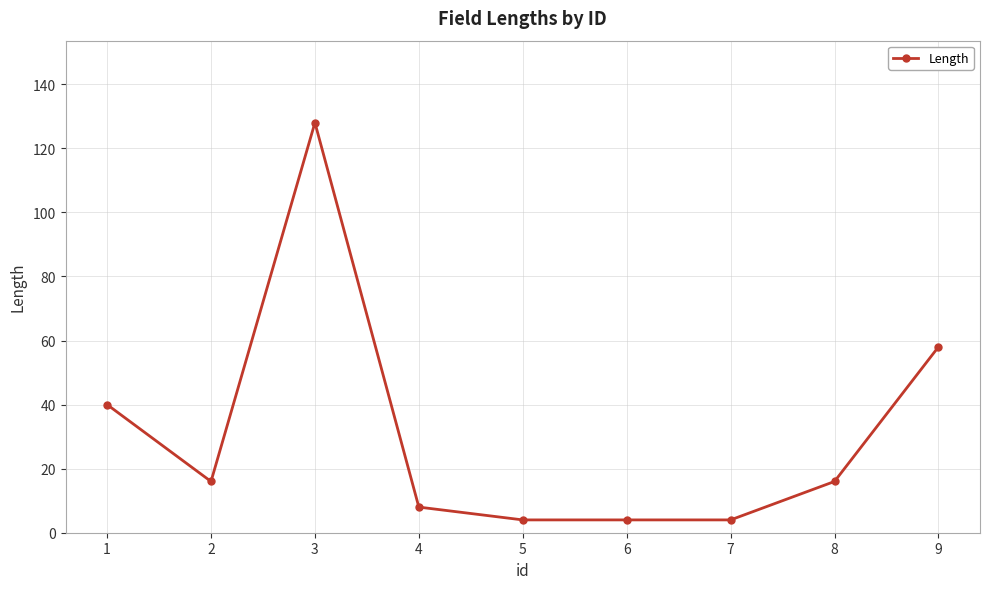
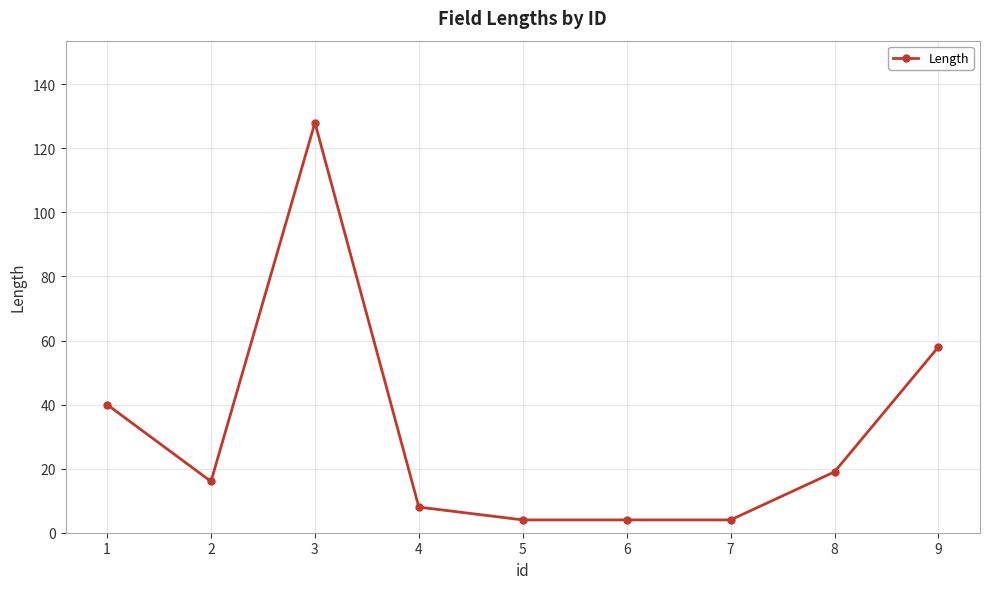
  {
    "1": 40,
    "2": 16,
    "3": 128,
    "4": 8,
    "5": 4,
    "6": 4,
    "7": 4,
-   "8": 16,
+   "8": 19,
    "9": 58
  }
